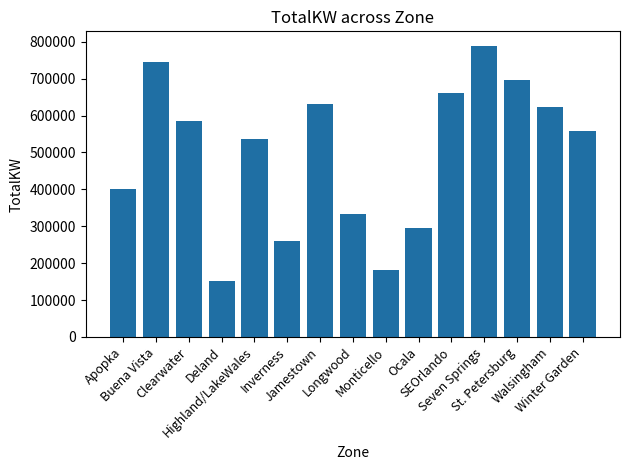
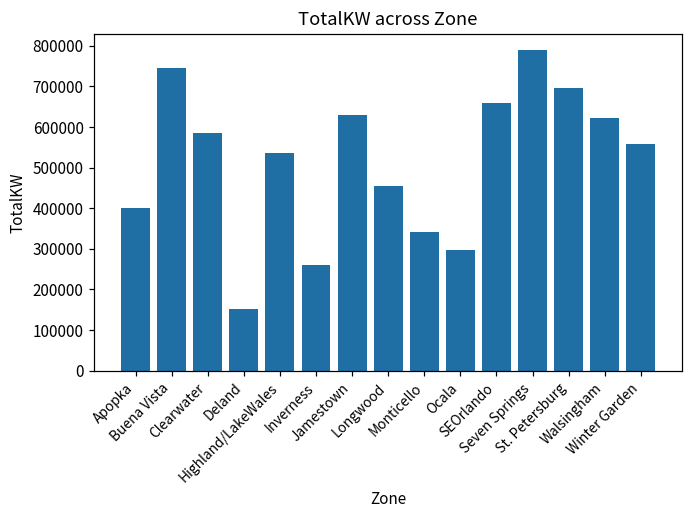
  {
    "Apopka": 400000,
    "Buena Vista": 750000,
    "Clearwater": 590000,
    "Deland": 150000,
    "Highland/LakeWales": 540000,
    "Inverness": 260000,
    "Jamestown": 630000,
-   "Longwood": 330000,
-   "Monticello": 180000,
+   "Longwood": 460000,
+   "Monticello": 340000,
    "Ocala": 300000,
    "SEOrlando": 660000,
    "Seven Springs": 790000,
    "St. Petersburg": 700000,
    "Walsingham": 620000,
    "Winter Garden": 560000
  }
